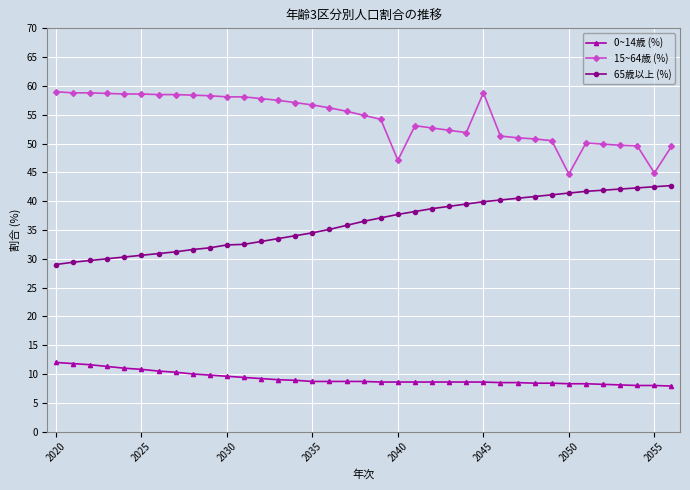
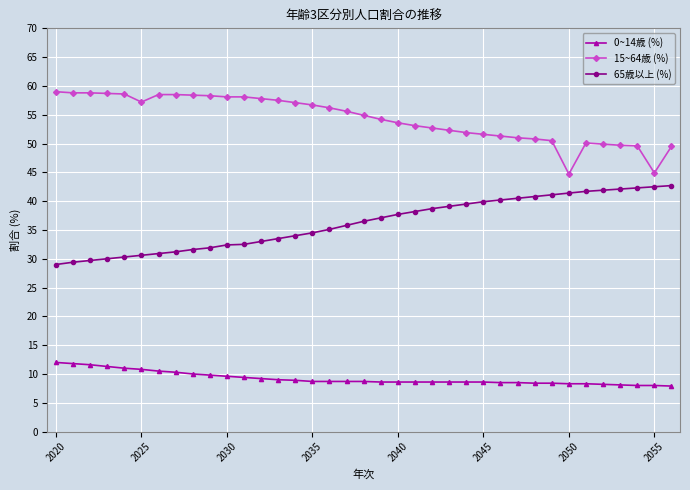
  {
    "15~64歳 (%)": {
      "2020": 59,
-     "2025": 59,
+     "2025": 57,
      "2030": 58,
      "2035": 57,
-     "2040": 47,
-     "2045": 59,
+     "2040": 54,
+     "2045": 52,
      "2050": 45,
      "2055": 45
    }
  }
